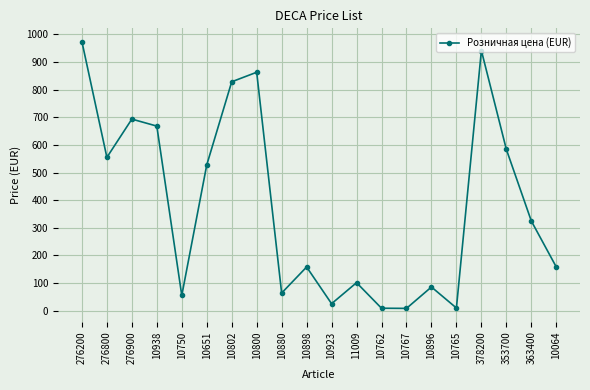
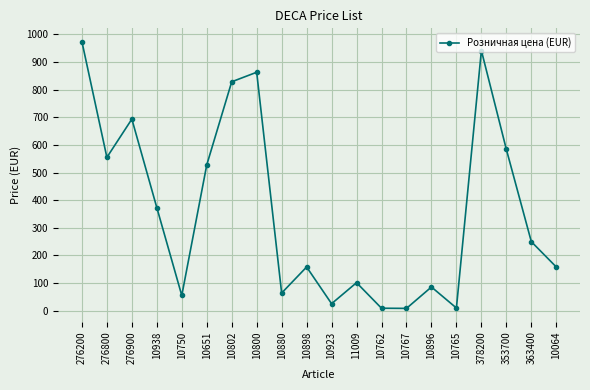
  {
    "276200": 970,
    "276800": 560,
    "276900": 690,
-   "10938": 670,
+   "10938": 370,
    "10750": 60,
    "10651": 530,
    "10802": 830,
    "10800": 860,
    "10880": 60,
    "10898": 160,
    "10923": 30,
    "11009": 100,
    "10762": 10,
    "10767": 10,
    "10896": 90,
    "10765": 10,
    "353700": 580,
-   "363400": 320,
+   "363400": 250,
    "10064": 160
  }
